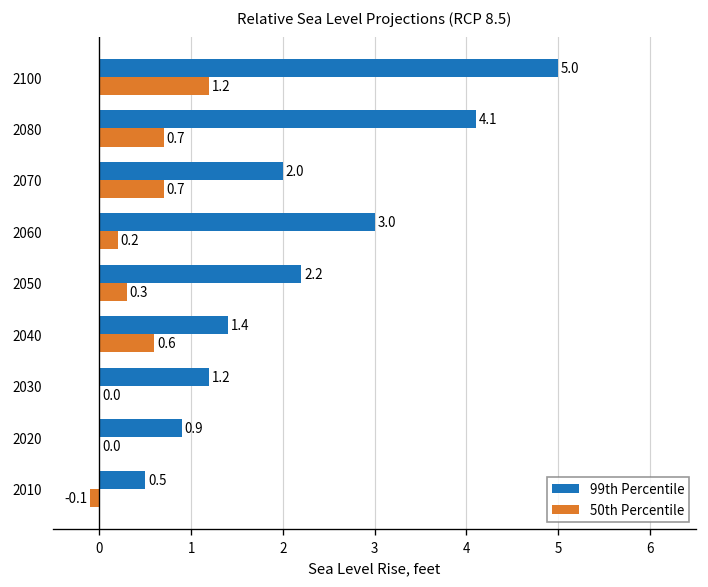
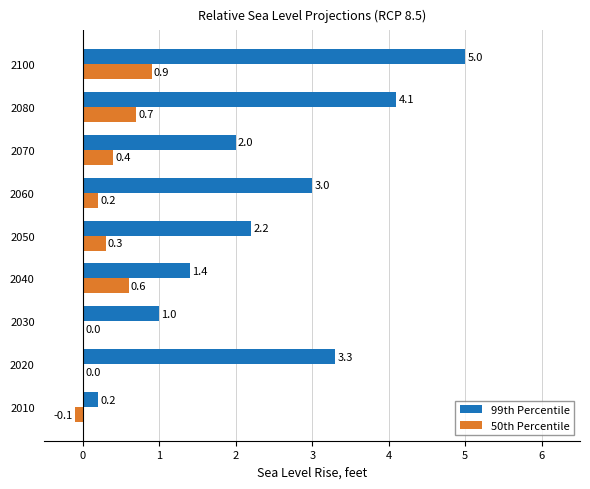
  {
    "99th Percentile": {
      "2100": 5.0,
      "2080": 4.1,
      "2070": 2.0,
      "2060": 3.0,
      "2050": 2.2,
      "2040": 1.4,
-     "2030": 1.2,
-     "2020": 0.9,
-     "2010": 0.5
+     "2030": 1.0,
+     "2020": 3.3,
+     "2010": 0.2
    },
    "50th Percentile": {
-     "2100": 1.2,
+     "2100": 0.9,
      "2080": 0.7,
-     "2070": 0.7,
+     "2070": 0.4,
      "2060": 0.2,
      "2050": 0.3,
      "2040": 0.6,
      "2030": 0.0,
      "2020": 0.0,
      "2010": -0.1
    }
  }
